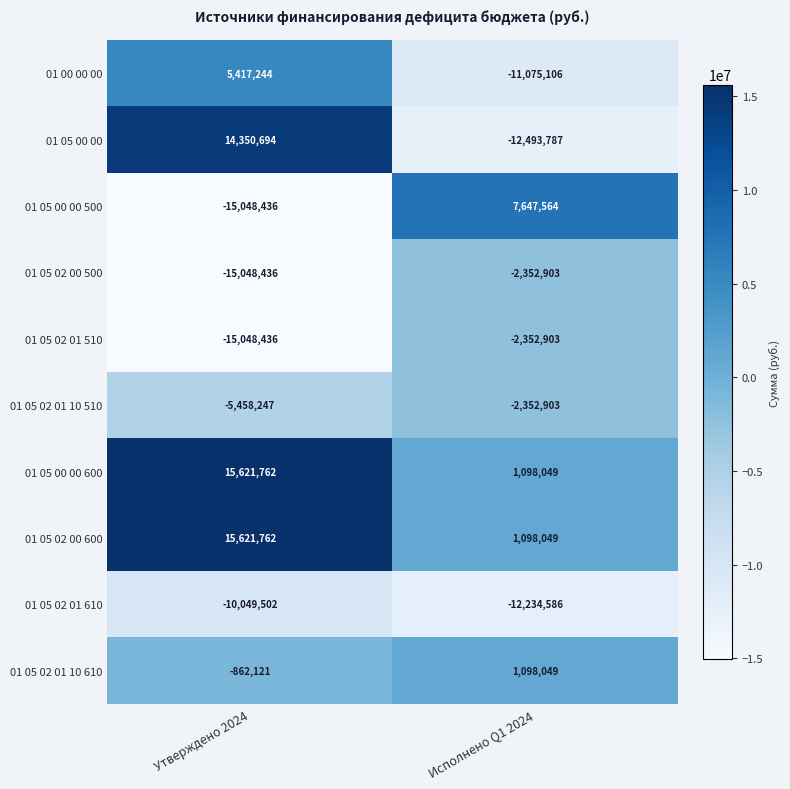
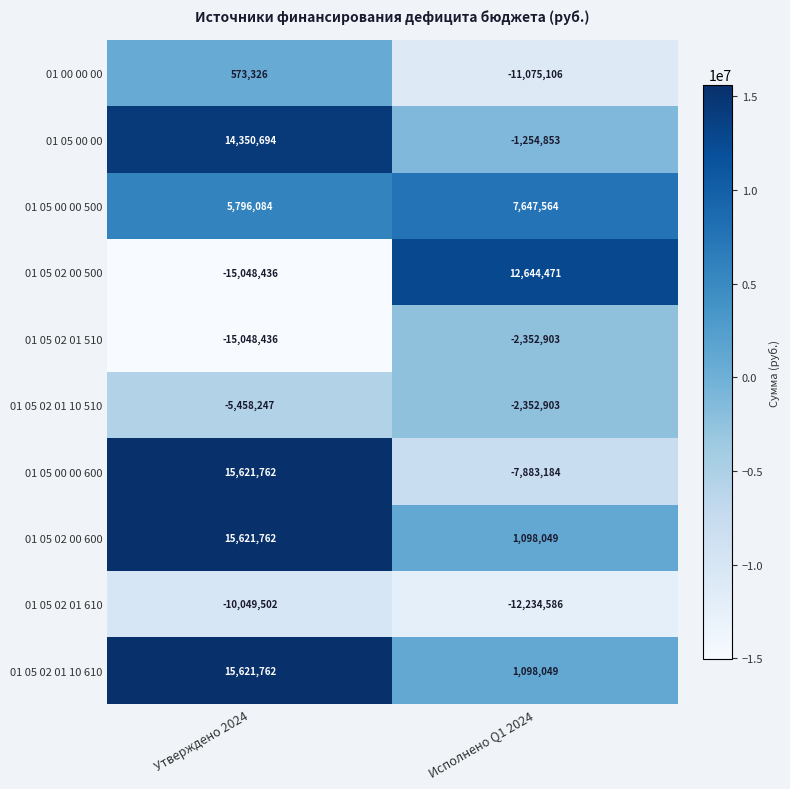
  {
    "01 00 00 00": {
-     "Утверждено 2024": "5,417,244",
+     "Утверждено 2024": "573,326",
      "Исполнено Q1 2024": "-11,075,106"
    },
    "01 05 00 00": {
      "Утверждено 2024": "14,350,694",
-     "Исполнено Q1 2024": "-12,493,787"
+     "Исполнено Q1 2024": "-1,254,853"
    },
    "01 05 00 00 500": {
-     "Утверждено 2024": "-15,048,436",
+     "Утверждено 2024": "5,796,084",
      "Исполнено Q1 2024": "7,647,564"
    },
    "01 05 02 00 500": {
      "Утверждено 2024": "-15,048,436",
-     "Исполнено Q1 2024": "-2,352,903"
+     "Исполнено Q1 2024": "12,644,471"
    },
    "01 05 02 01 510": {
      "Утверждено 2024": "-15,048,436",
      "Исполнено Q1 2024": "-2,352,903"
    },
    "01 05 02 01 10 510": {
      "Утверждено 2024": "-5,458,247",
      "Исполнено Q1 2024": "-2,352,903"
    },
    "01 05 00 00 600": {
      "Утверждено 2024": "15,621,762",
-     "Исполнено Q1 2024": "1,098,049"
+     "Исполнено Q1 2024": "-7,883,184"
    },
    "01 05 02 00 600": {
      "Утверждено 2024": "15,621,762",
      "Исполнено Q1 2024": "1,098,049"
    },
    "01 05 02 01 610": {
      "Утверждено 2024": "-10,049,502",
      "Исполнено Q1 2024": "-12,234,586"
    },
    "01 05 02 01 10 610": {
-     "Утверждено 2024": "-862,121",
+     "Утверждено 2024": "15,621,762",
      "Исполнено Q1 2024": "1,098,049"
    }
  }
